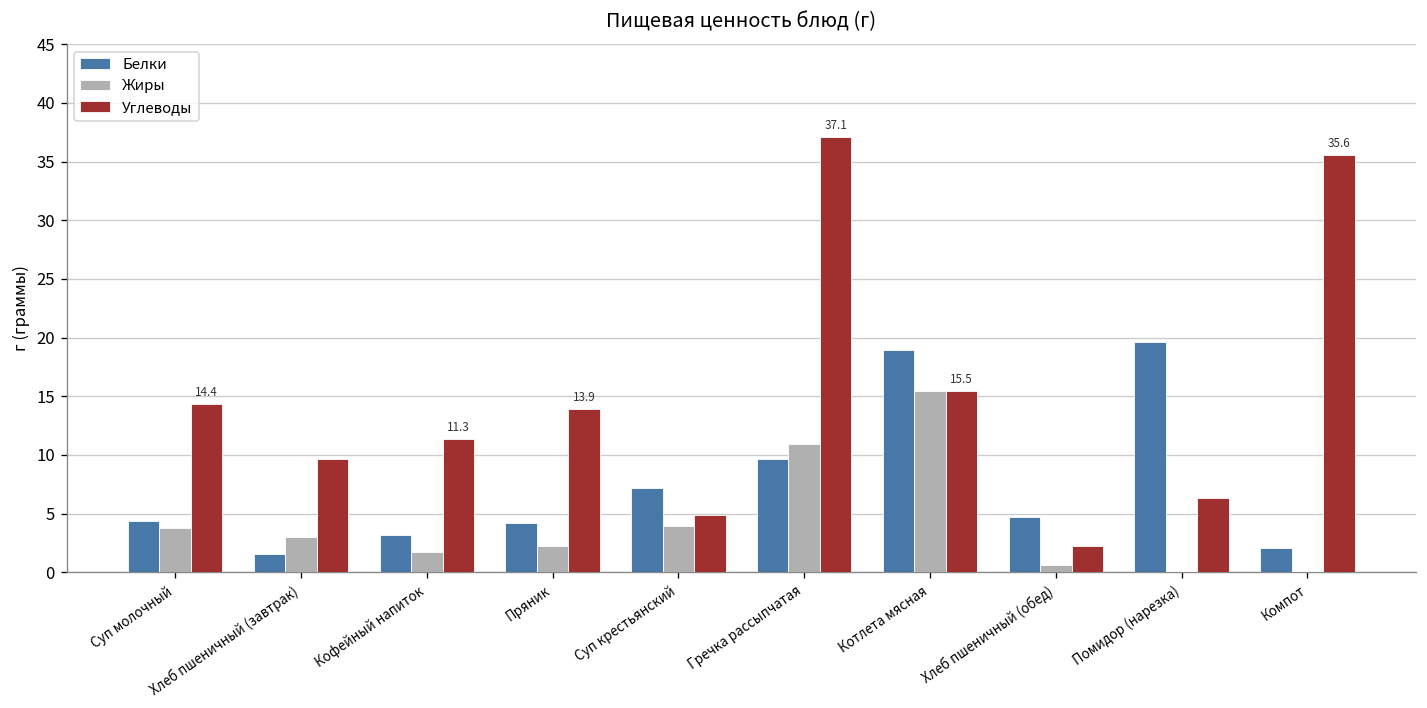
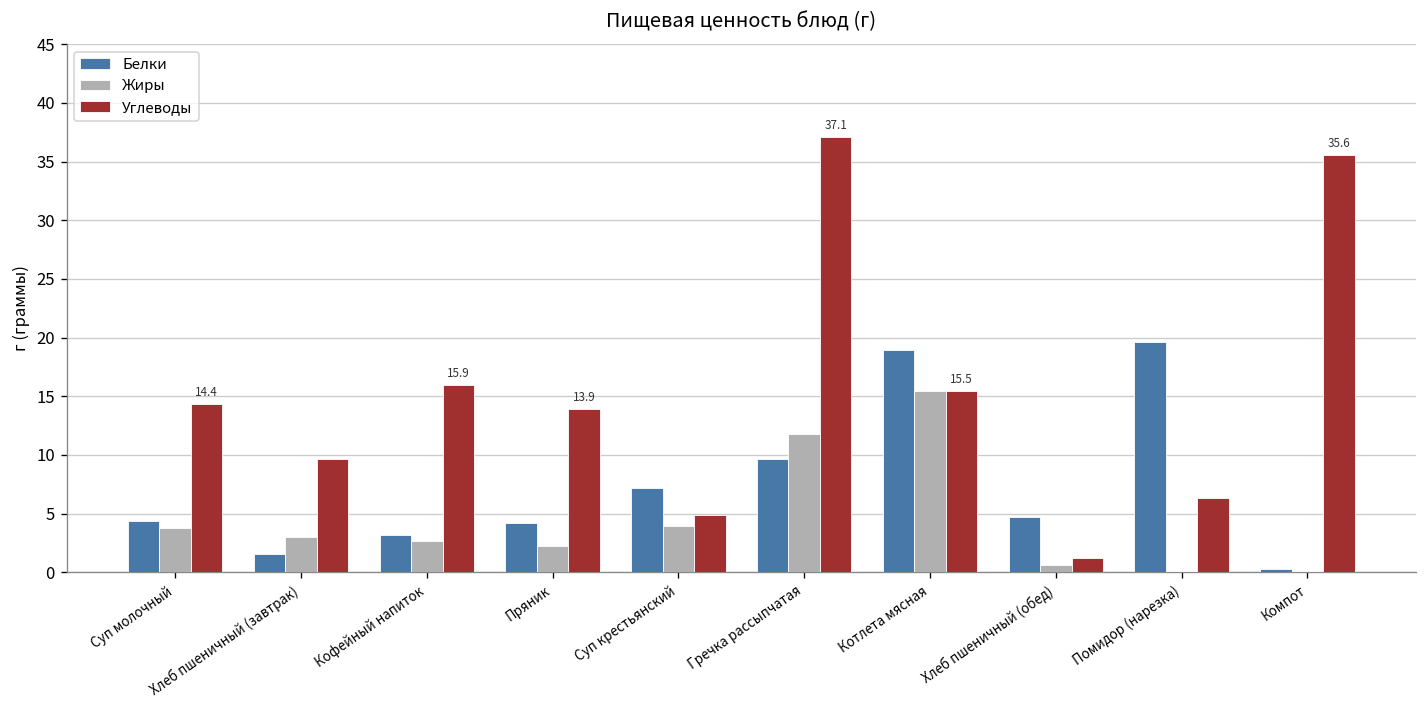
  {
    "Белки": {
      "Суп молочный": 4,
      "Хлеб пшеничный (завтрак)": 2,
      "Кофейный напиток": 3,
      "Пряник": 4,
      "Суп крестьянский": 7,
      "Гречка рассыпчатая": 10,
      "Котлета мясная": 19,
      "Хлеб пшеничный (обед)": 5,
      "Помидор (нарезка)": 20,
-     "Компот": 2
+     "Компот": 0
    },
    "Жиры": {
      "Суп молочный": 4,
      "Хлеб пшеничный (завтрак)": 3,
-     "Кофейный напиток": 2,
+     "Кофейный напиток": 3,
      "Пряник": 2,
      "Суп крестьянский": 4,
-     "Гречка рассыпчатая": 11,
+     "Гречка рассыпчатая": 12,
      "Хлеб пшеничный (обед)": 1
    },
    "Углеводы": {
      "Суп молочный": 14.4,
-     "Кофейный напиток": 11.3,
+     "Кофейный напиток": 15.9,
      "Пряник": 13.9,
      "Гречка рассыпчатая": 37.1,
      "Котлета мясная": 15.5,
-     "Хлеб пшеничный (обед)": 2,
+     "Хлеб пшеничный (обед)": 1,
      "Компот": 35.6
    }
  }
